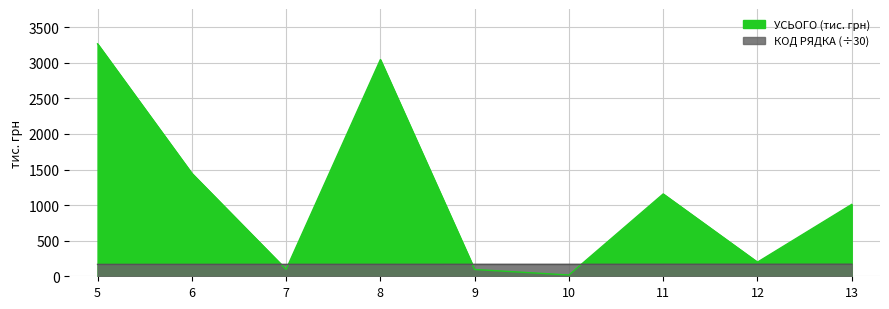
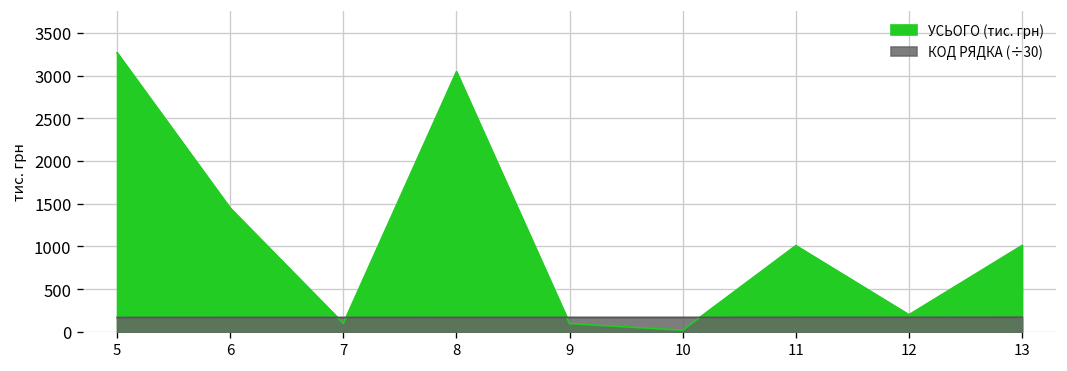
  {
    "УСЬОГО (тис. грн)": {
      "5": 3300,
      "6": 1400,
      "7": 100,
      "8": 3000,
      "9": 100,
      "10": 0,
-     "11": 1200,
+     "11": 1000,
      "13": 1000
    },
    "КОД РЯДКА (÷30)": {
      "5": 200,
      "6": 200,
      "7": 200,
      "8": 200,
      "9": 200,
      "10": 200,
      "11": 200,
      "13": 200
    }
  }
